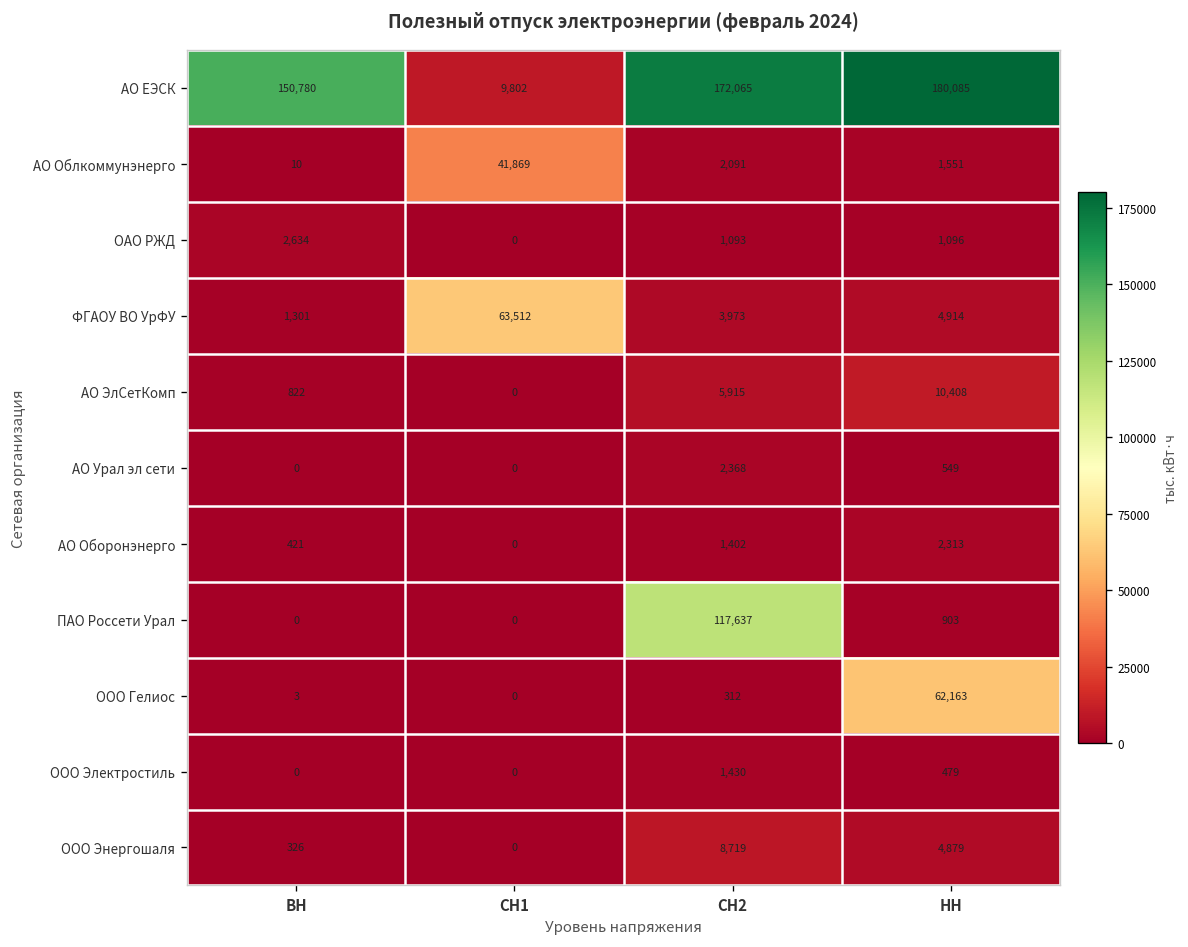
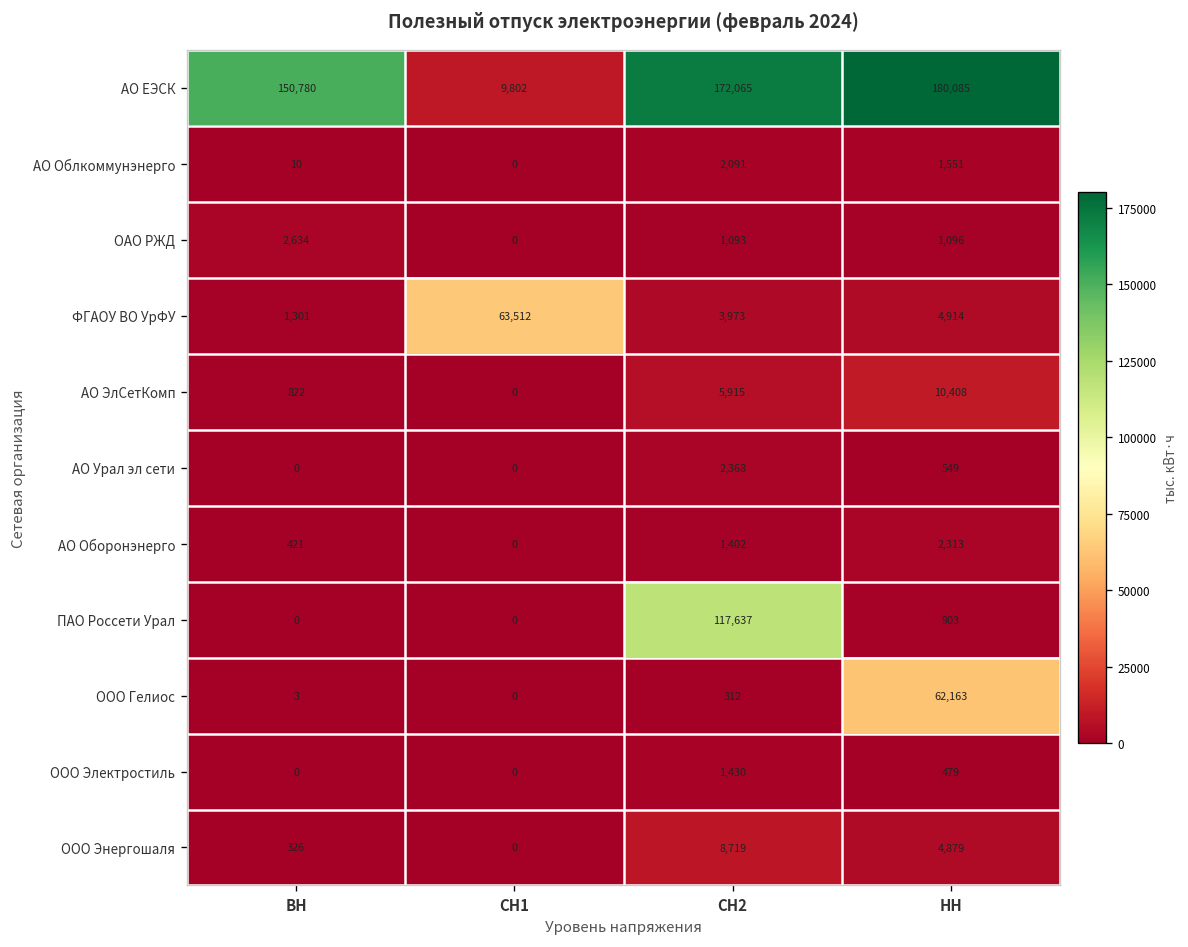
  {
    "АО ЕЭСК": {
      "ВН": "150,780",
      "СН1": "9,802",
      "СН2": "172,065",
      "НН": "180,085"
    },
    "АО Облкоммунэнерго": {
      "ВН": "10",
-     "СН1": "41,869",
+     "СН1": "0",
      "СН2": "2,091",
      "НН": "1,551"
    },
    "ОАО РЖД": {
      "ВН": "2,634",
      "СН1": "0",
      "СН2": "1,093",
      "НН": "1,096"
    },
    "ФГАОУ ВО УрФУ": {
      "ВН": "1,301",
      "СН1": "63,512",
      "СН2": "3,973",
      "НН": "4,914"
    },
    "АО ЭлСетКомп": {
      "ВН": "822",
      "СН1": "0",
      "СН2": "5,915",
      "НН": "10,408"
    },
    "АО Урал эл сети": {
      "ВН": "0",
      "СН1": "0",
      "СН2": "2,368",
      "НН": "549"
    },
    "АО Оборонэнерго": {
      "ВН": "421",
      "СН1": "0",
      "СН2": "1,402",
      "НН": "2,313"
    },
    "ПАО Россети Урал": {
      "ВН": "0",
      "СН1": "0",
      "СН2": "117,637",
      "НН": "903"
    },
    "ООО Гелиос": {
      "ВН": "3",
      "СН1": "0",
      "СН2": "312",
      "НН": "62,163"
    },
    "ООО Электростиль": {
      "ВН": "0",
      "СН1": "0",
      "СН2": "1,430",
      "НН": "479"
    },
    "ООО Энергошаля": {
      "ВН": "326",
      "СН1": "0",
      "СН2": "8,719",
      "НН": "4,879"
    }
  }
